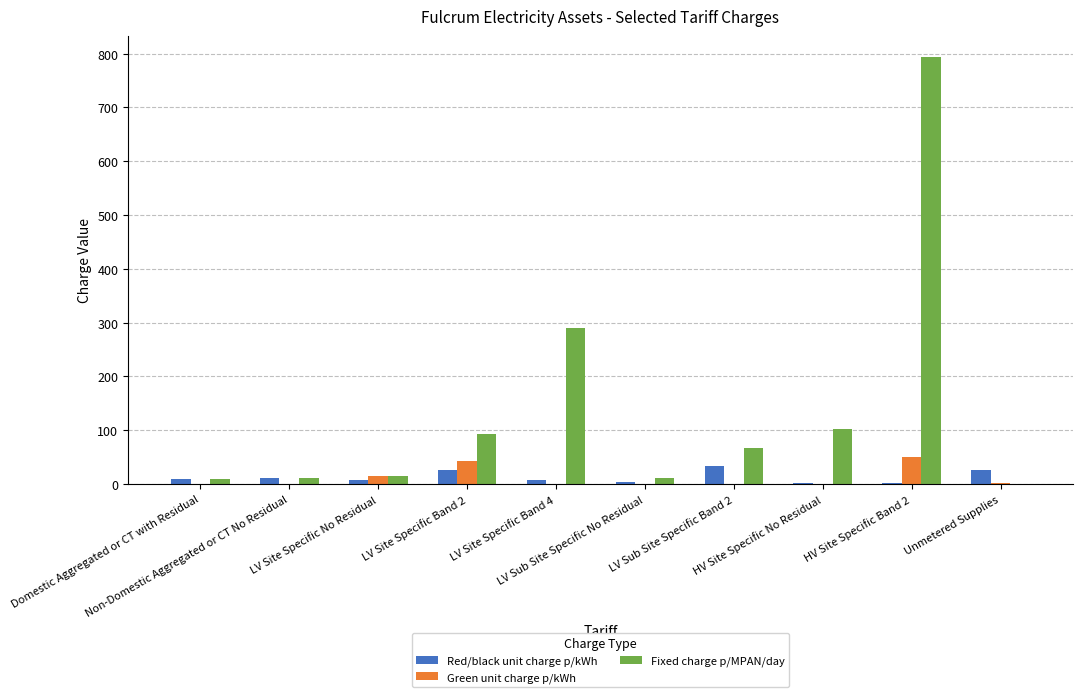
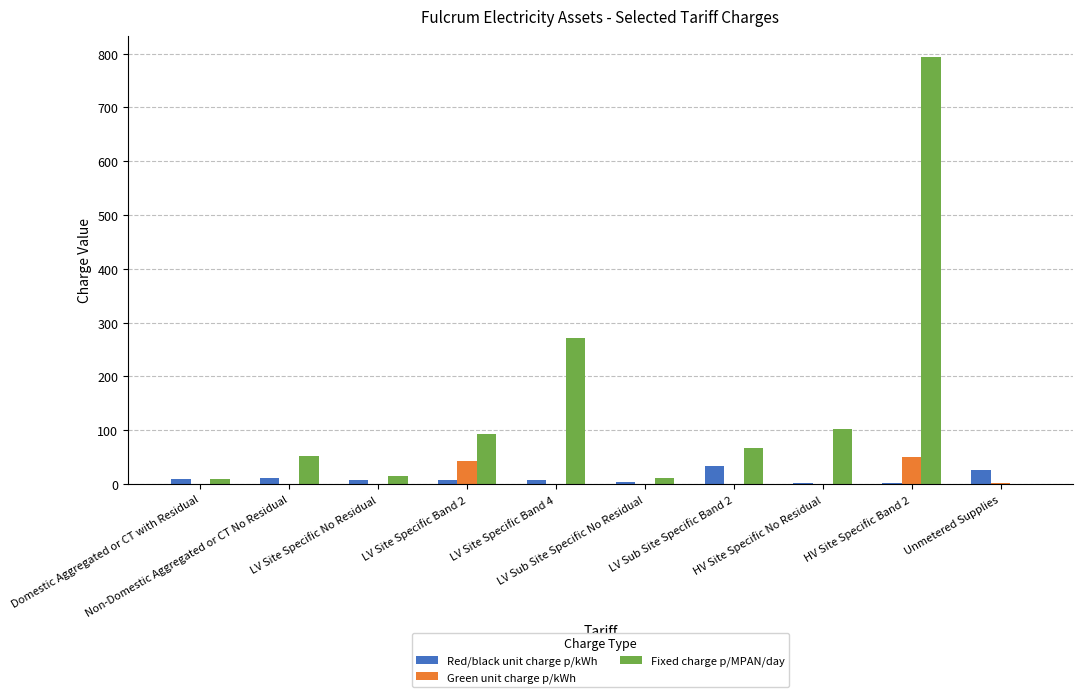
  {
    "Red/black unit charge p/kWh": {
      "Domestic Aggregated or CT with Residual": 10,
      "Non-Domestic Aggregated or CT No Residual": 10,
      "LV Site Specific No Residual": 10,
-     "LV Site Specific Band 2": 30,
+     "LV Site Specific Band 2": 10,
      "LV Site Specific Band 4": 10,
      "LV Sub Site Specific Band 2": 30,
      "Unmetered Supplies": 30
    },
    "Green unit charge p/kWh": {
-     "LV Site Specific No Residual": 20,
+     "LV Site Specific No Residual": 0,
      "LV Site Specific Band 2": 40,
      "HV Site Specific Band 2": 50
    },
    "Fixed charge p/MPAN/day": {
      "Domestic Aggregated or CT with Residual": 10,
-     "Non-Domestic Aggregated or CT No Residual": 10,
+     "Non-Domestic Aggregated or CT No Residual": 50,
      "LV Site Specific No Residual": 10,
      "LV Site Specific Band 2": 90,
-     "LV Site Specific Band 4": 290,
+     "LV Site Specific Band 4": 270,
      "LV Sub Site Specific No Residual": 10,
      "LV Sub Site Specific Band 2": 70,
      "HV Site Specific No Residual": 100,
      "HV Site Specific Band 2": 790,
      "Unmetered Supplies": 0
    }
  }
